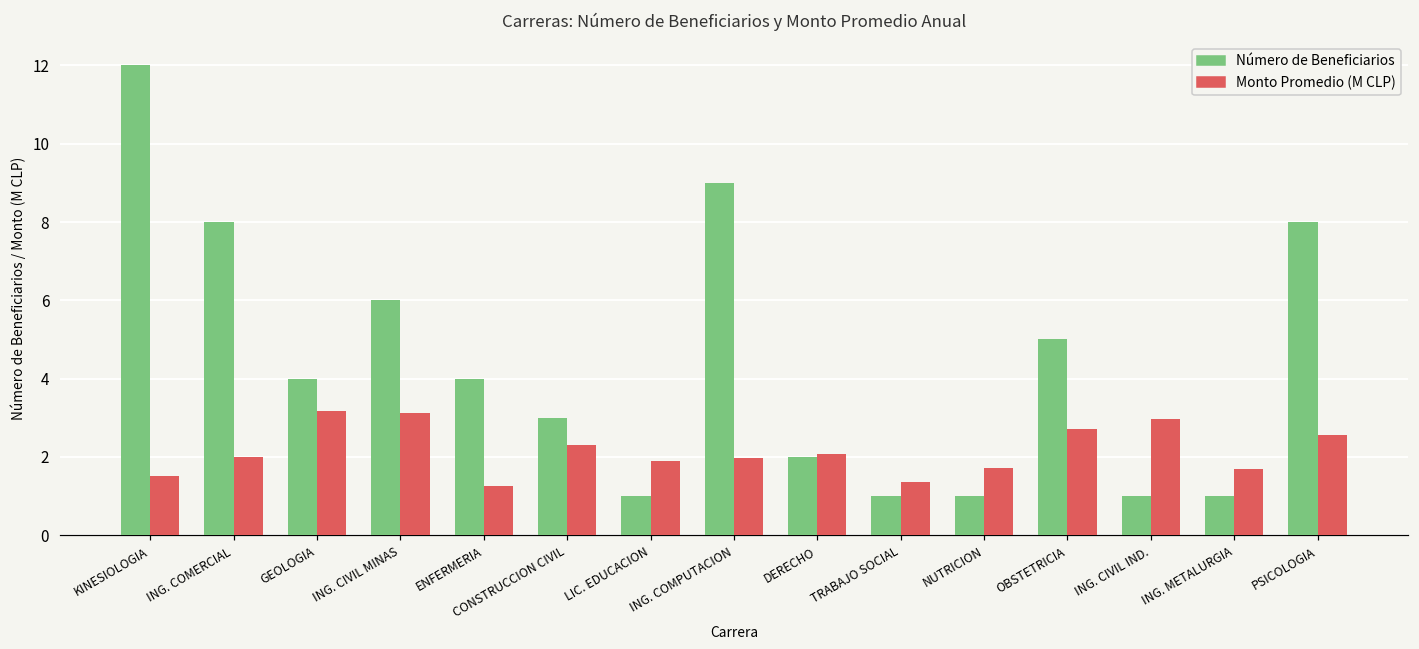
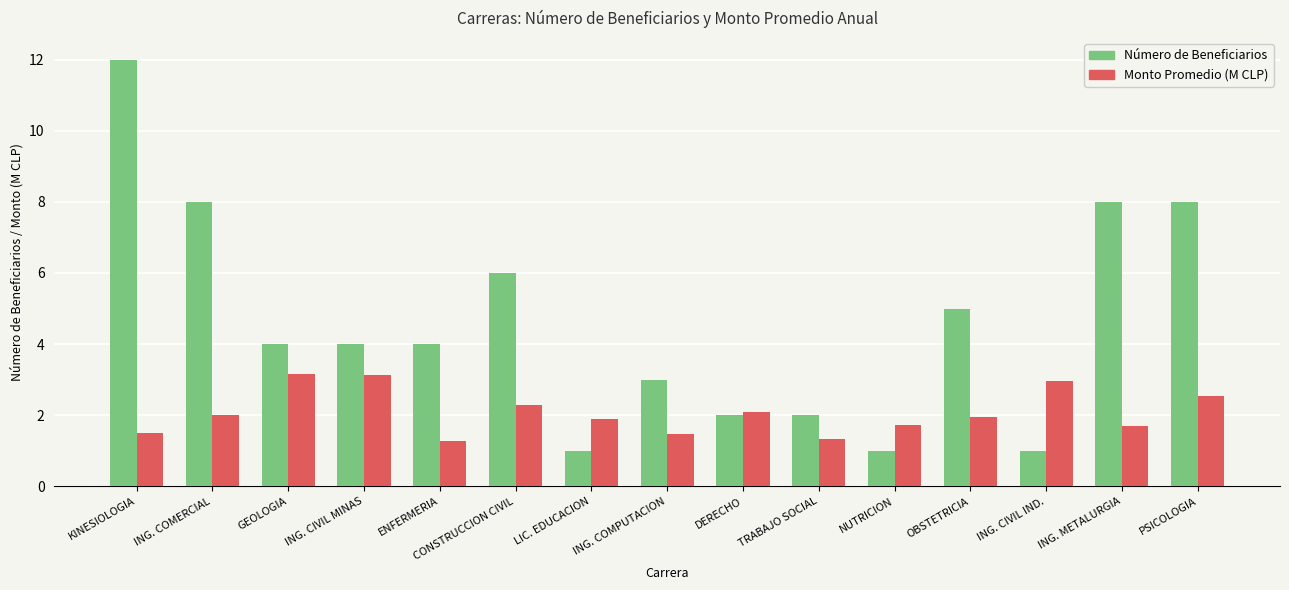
  {
    "Número de Beneficiarios": {
      "KINESIOLOGIA": 12,
      "ING. COMERCIAL": 8,
      "GEOLOGIA": 4,
-     "ING. CIVIL MINAS": 6,
+     "ING. CIVIL MINAS": 4,
      "ENFERMERIA": 4,
-     "CONSTRUCCION CIVIL": 3,
+     "CONSTRUCCION CIVIL": 6,
      "LIC. EDUCACION": 1,
-     "ING. COMPUTACION": 9,
+     "ING. COMPUTACION": 3,
      "DERECHO": 2,
-     "TRABAJO SOCIAL": 1,
+     "TRABAJO SOCIAL": 2,
      "NUTRICION": 1,
      "OBSTETRICIA": 5,
      "ING. CIVIL IND.": 1,
-     "ING. METALURGIA": 1,
+     "ING. METALURGIA": 8,
      "PSICOLOGIA": 8
    },
    "Monto Promedio (M CLP)": {
      "KINESIOLOGIA": 1.5,
      "ING. COMERCIAL": 2.0,
      "GEOLOGIA": 3.2,
      "ING. CIVIL MINAS": 3.1,
      "ENFERMERIA": 1.3,
      "CONSTRUCCION CIVIL": 2.3,
      "LIC. EDUCACION": 1.9,
-     "ING. COMPUTACION": 2.0,
+     "ING. COMPUTACION": 1.5,
      "DERECHO": 2.1,
      "TRABAJO SOCIAL": 1.3,
      "NUTRICION": 1.7,
-     "OBSTETRICIA": 2.7,
+     "OBSTETRICIA": 2.0,
      "ING. CIVIL IND.": 3.0,
      "ING. METALURGIA": 1.7,
      "PSICOLOGIA": 2.6
    }
  }
